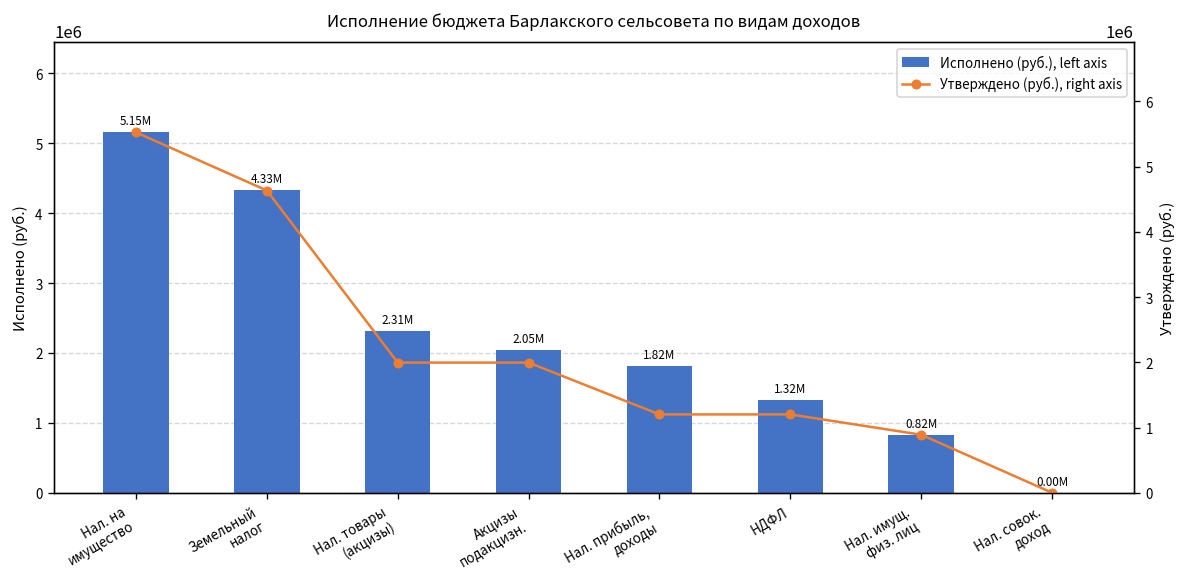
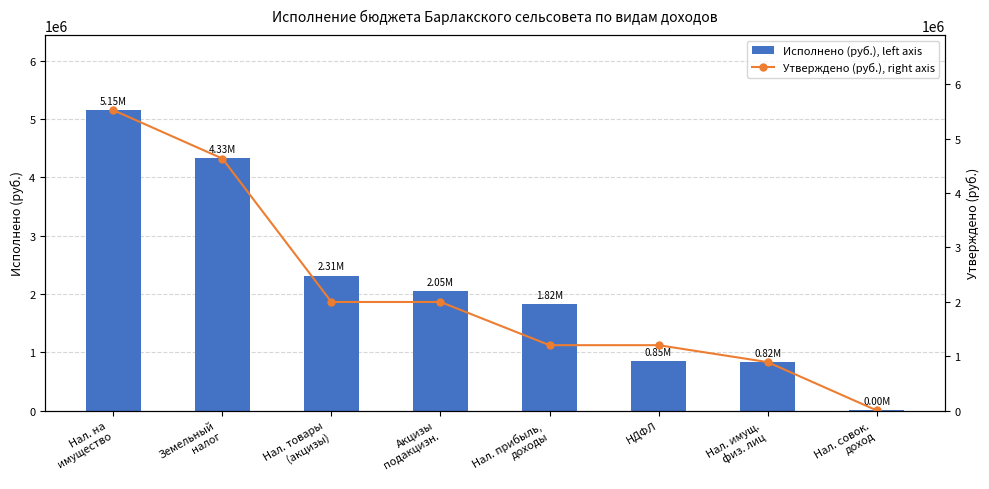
  {
    "Исполнено (руб.), left axis": {
      "Нал. на имущество": "5.15M",
      "Земельный налог": "4.33M",
      "Нал. товары (акцизы)": "2.31M",
      "Акцизы подакцизн.": "2.05M",
      "Нал. прибыль, доходы": "1.82M",
-     "НДФЛ": "1.32M",
+     "НДФЛ": "0.85M",
      "Нал. имущ. физ. лиц": "0.82M"
    }
  }
